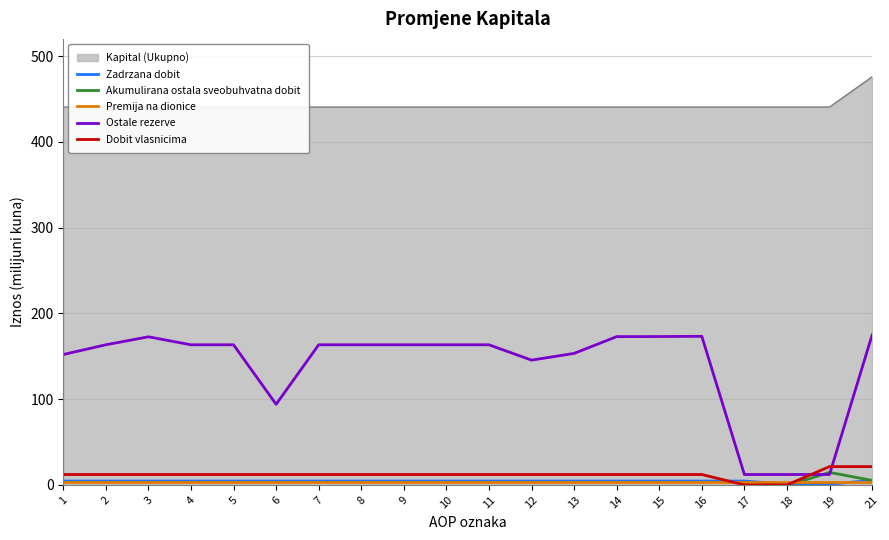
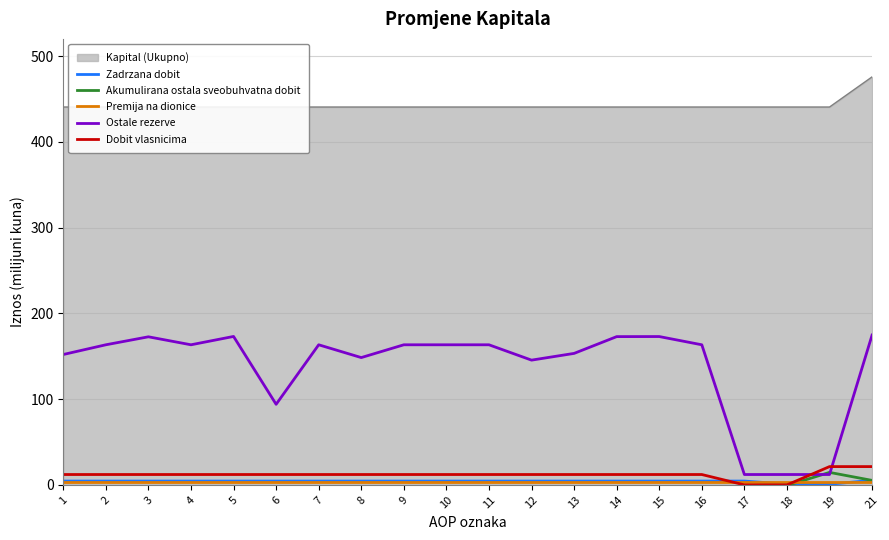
  {
    "Kapital (Ukupno)": {
      "1": 440,
      "7": 440,
      "8": 440,
      "9": 440,
      "10": 440,
      "11": 440,
      "12": 440,
      "13": 440,
      "14": 440,
      "15": 440,
      "16": 440,
      "17": 440,
      "18": 440,
      "19": 440,
      "21": 480
    },
    "Ostale rezerve": {
      "1": 150,
      "2": 160,
      "3": 170,
      "4": 160,
-     "5": 160,
+     "5": 170,
      "6": 90,
      "7": 160,
-     "8": 160,
+     "8": 150,
      "9": 160,
      "10": 160,
      "11": 160,
      "12": 150,
      "13": 150,
      "14": 170,
      "15": 170,
-     "16": 170,
+     "16": 160,
      "17": 10,
      "18": 10,
      "21": 170
    },
    "Dobit vlasnicima": {
      "1": 10,
      "2": 10,
      "3": 10,
      "4": 10,
      "5": 10,
      "6": 10,
      "7": 10,
      "8": 10,
      "9": 10,
      "10": 10,
      "11": 10,
      "12": 10,
      "13": 10,
      "14": 10,
      "15": 10,
      "16": 10,
      "17": 0,
      "19": 20,
      "21": 20
    }
  }
